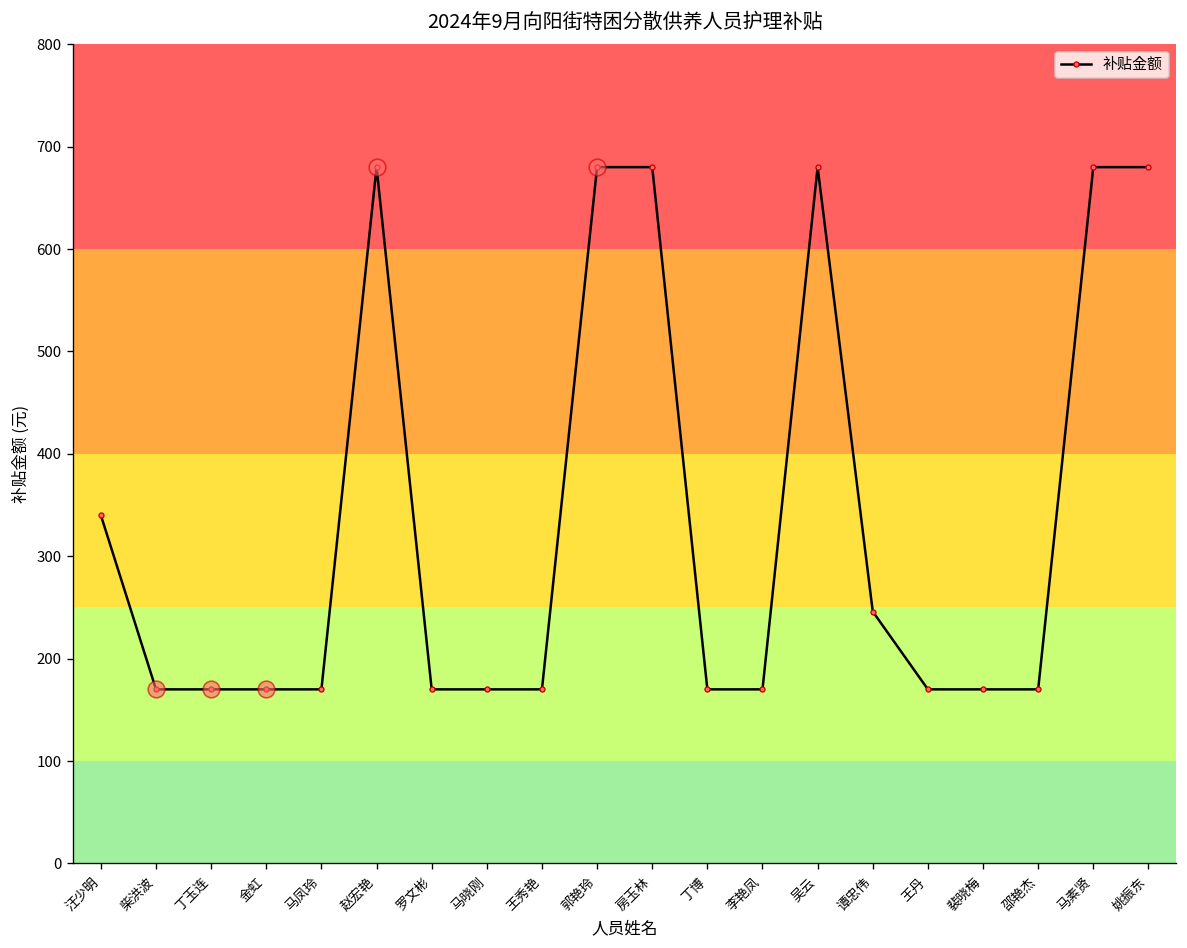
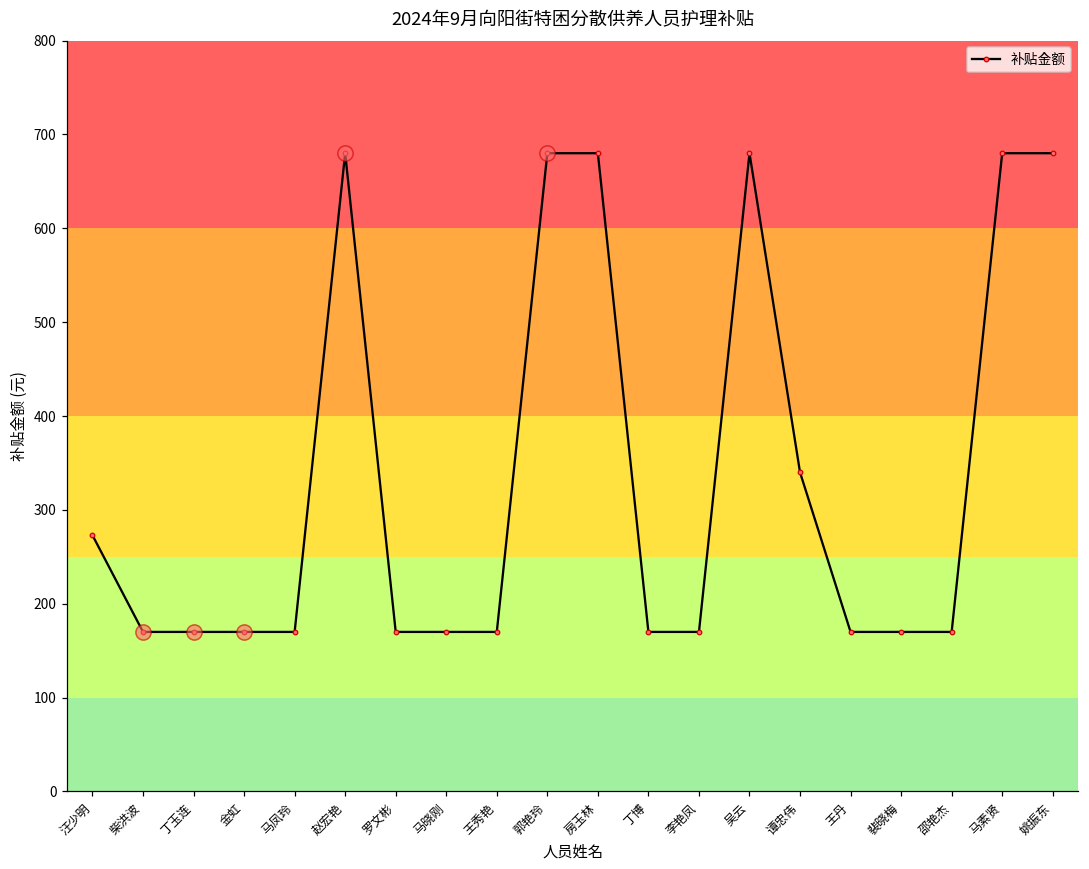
  {
    "补贴金额": {
-     "汪少明": 340,
+     "汪少明": 270,
      "马凤玲": 170,
      "罗文彬": 170,
      "马晓刚": 170,
      "王秀艳": 170,
      "房玉林": 680,
      "丁博": 170,
      "李艳凤": 170,
      "吴云": 680,
-     "谭忠伟": 250,
+     "谭忠伟": 340,
      "王丹": 170,
      "裴晓梅": 170,
      "邵艳杰": 170,
      "马素贤": 680,
      "姚振东": 680
    }
  }
